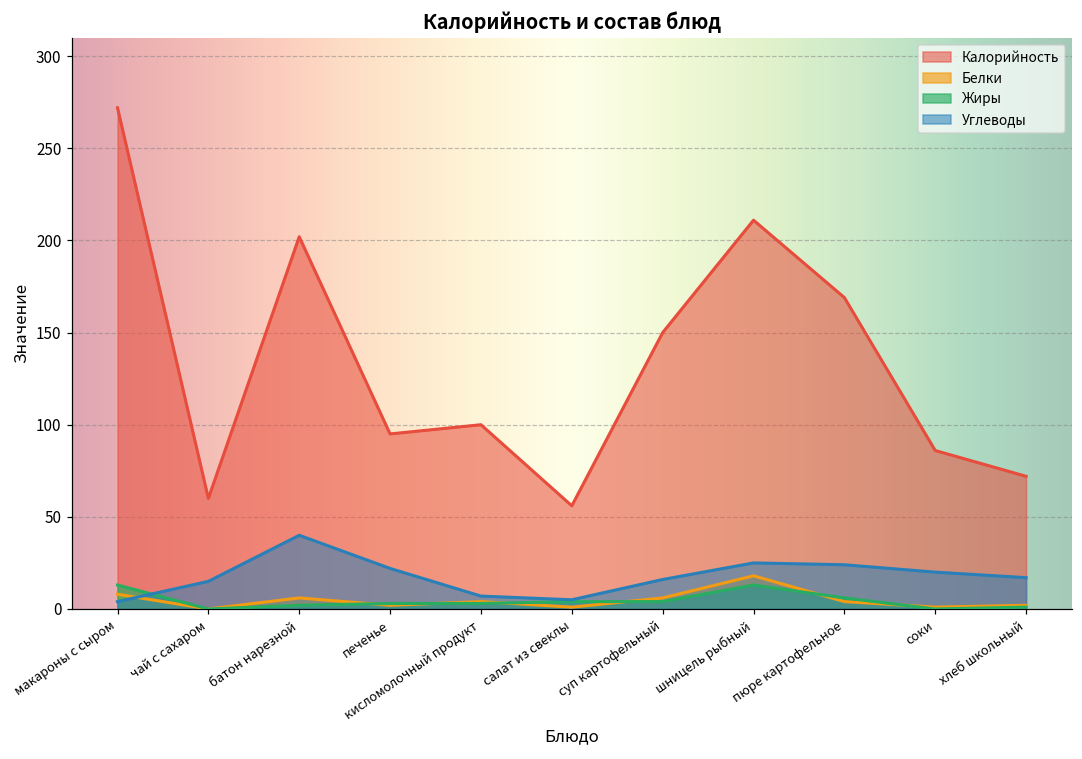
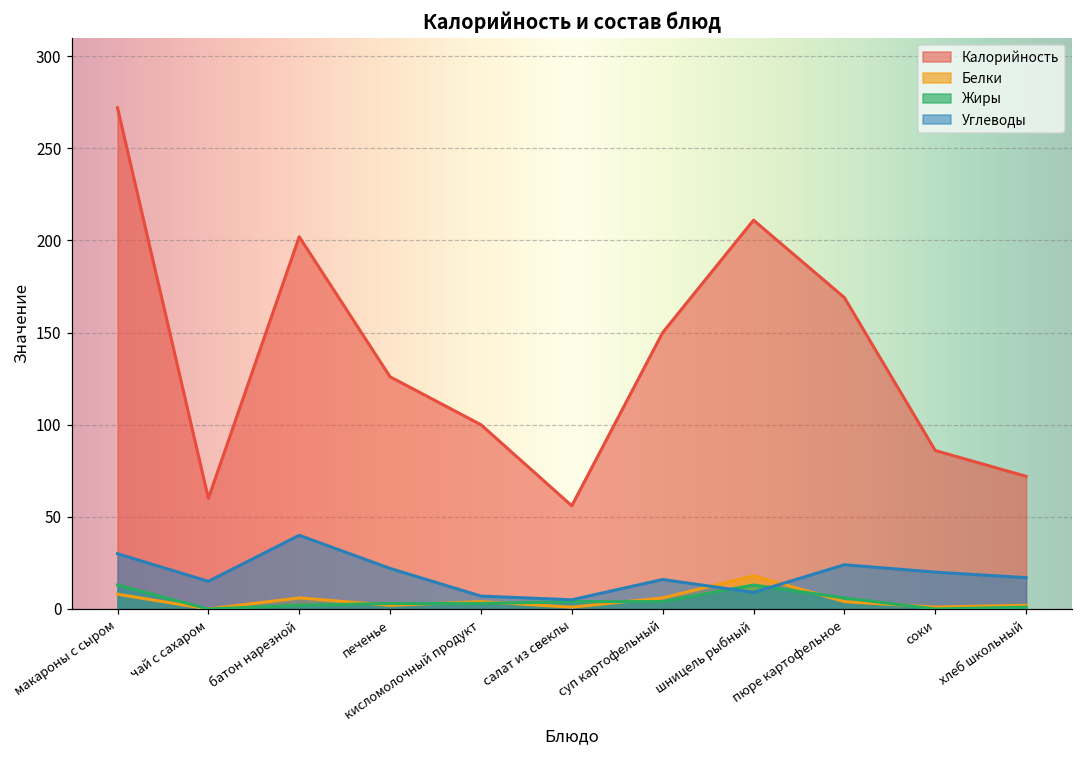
  {
    "Калорийность": {
      "макароны с сыром": 272,
      "чай с сахаром": 60,
      "батон нарезной": 202,
-     "печенье": 95,
+     "печенье": 126,
      "кисломолочный продукт": 100,
      "салат из свеклы": 56,
      "суп картофельный": 150,
      "шницель рыбный": 211,
      "пюре картофельное": 169,
      "соки": 86,
      "хлеб школьный": 72
    },
    "Белки": {
      "макароны с сыром": 8,
      "батон нарезной": 6,
      "салат из свеклы": 1,
      "суп картофельный": 6,
      "шницель рыбный": 18,
      "пюре картофельное": 4
    },
    "Жиры": {
      "макароны с сыром": 13,
      "батон нарезной": 2,
      "суп картофельный": 4,
      "шницель рыбный": 13,
      "пюре картофельное": 6
    },
    "Углеводы": {
-     "макароны с сыром": 4,
+     "макароны с сыром": 30,
      "чай с сахаром": 15,
      "батон нарезной": 40,
      "печенье": 22,
      "кисломолочный продукт": 7,
      "суп картофельный": 16,
-     "шницель рыбный": 25,
+     "шницель рыбный": 9,
      "пюре картофельное": 24,
      "соки": 20,
      "хлеб школьный": 17
    }
  }
